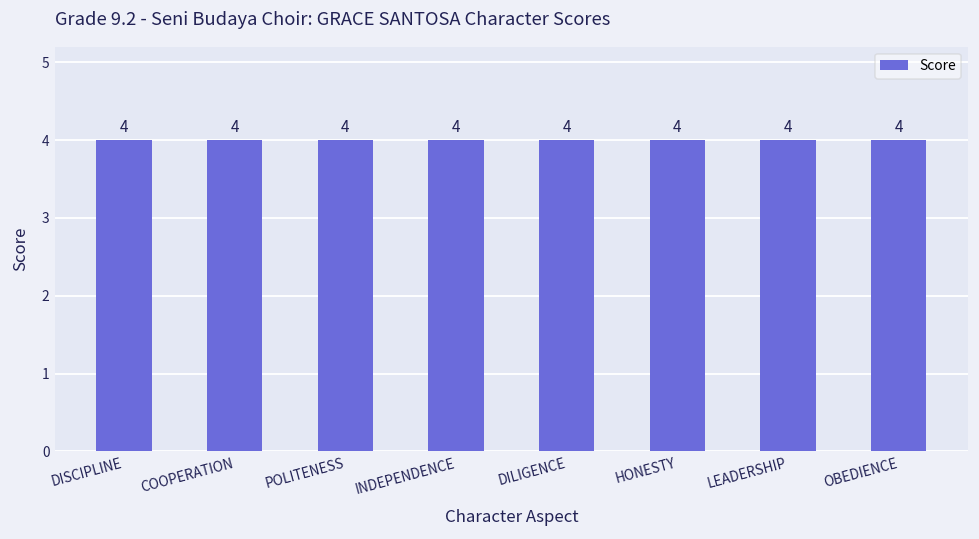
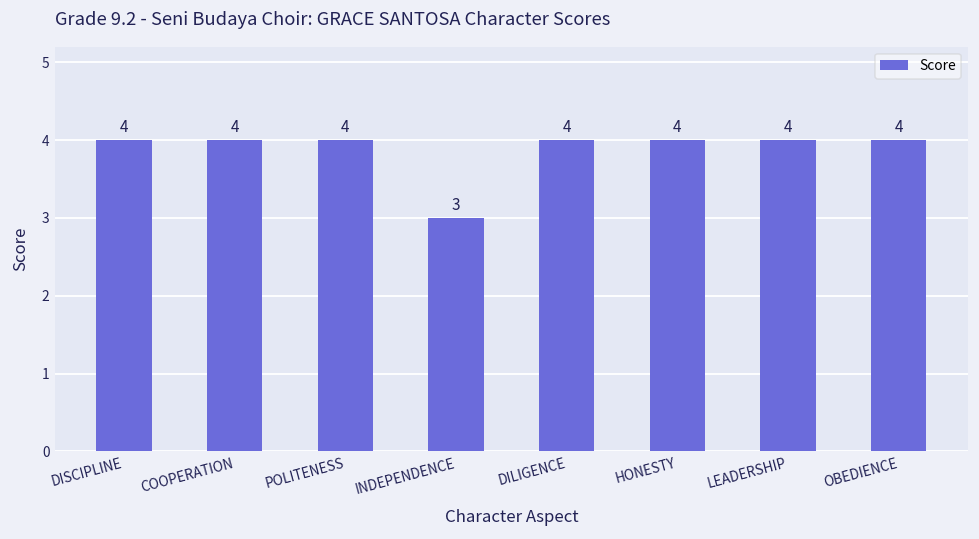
  {
    "DISCIPLINE": 4,
    "COOPERATION": 4,
    "POLITENESS": 4,
-   "INDEPENDENCE": 4,
+   "INDEPENDENCE": 3,
    "DILIGENCE": 4,
    "HONESTY": 4,
    "LEADERSHIP": 4,
    "OBEDIENCE": 4
  }
